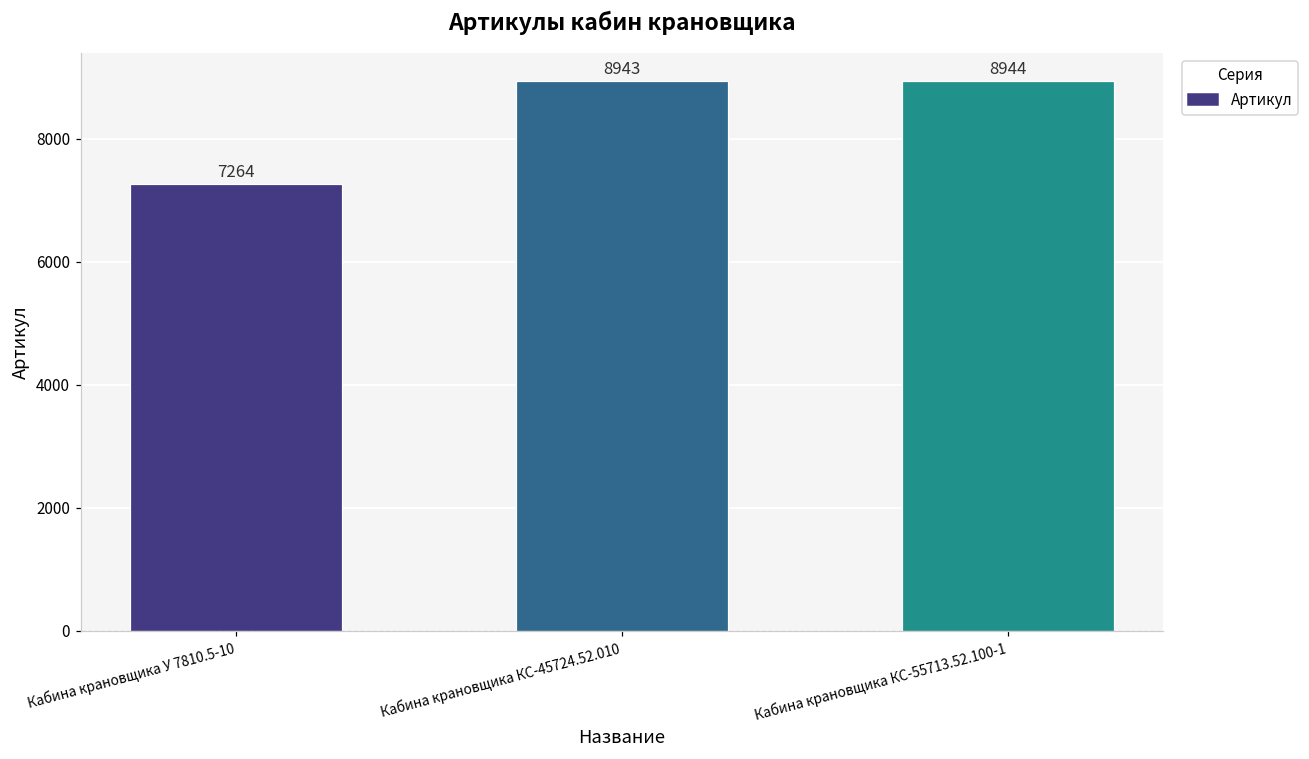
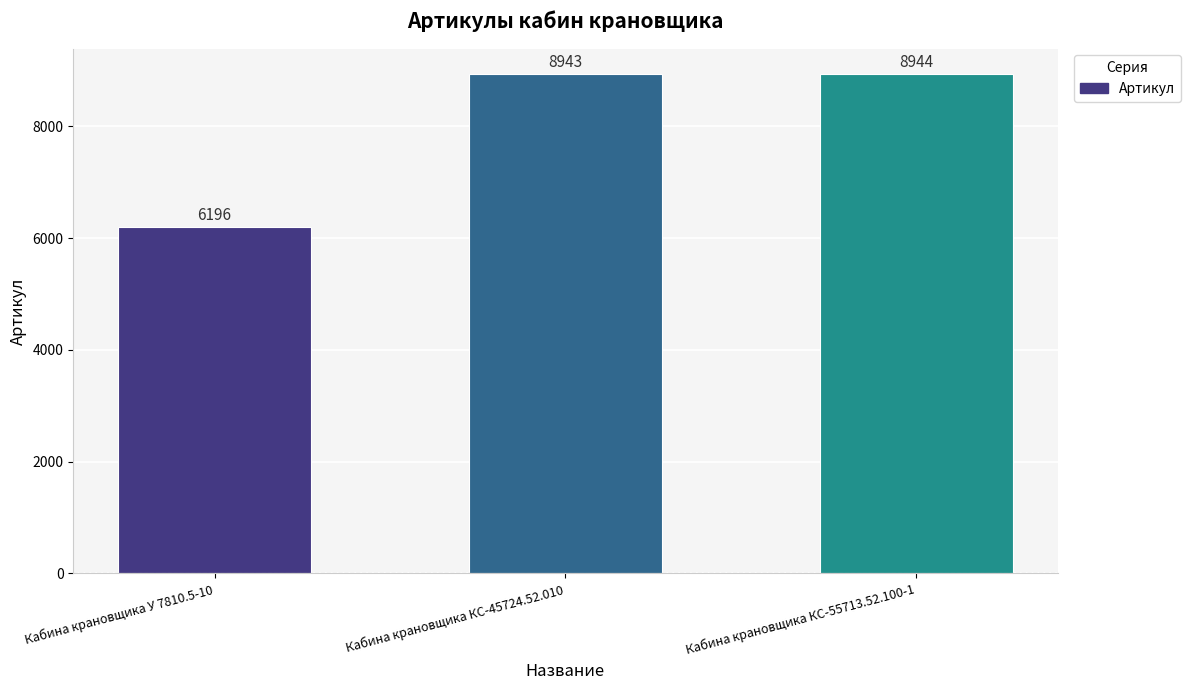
  {
-   "Кабина крановщика У 7810.5-10": 7264,
+   "Кабина крановщика У 7810.5-10": 6196,
    "Кабина крановщика КС-45724.52.010": 8943,
    "Кабина крановщика КС-55713.52.100-1": 8944
  }
